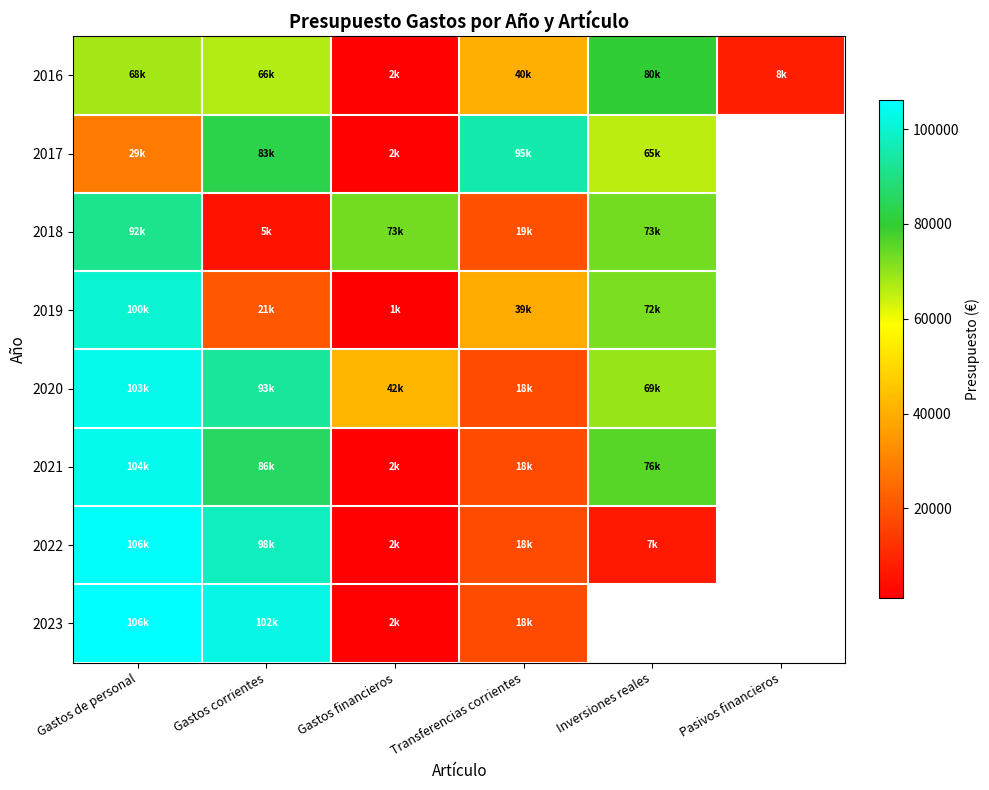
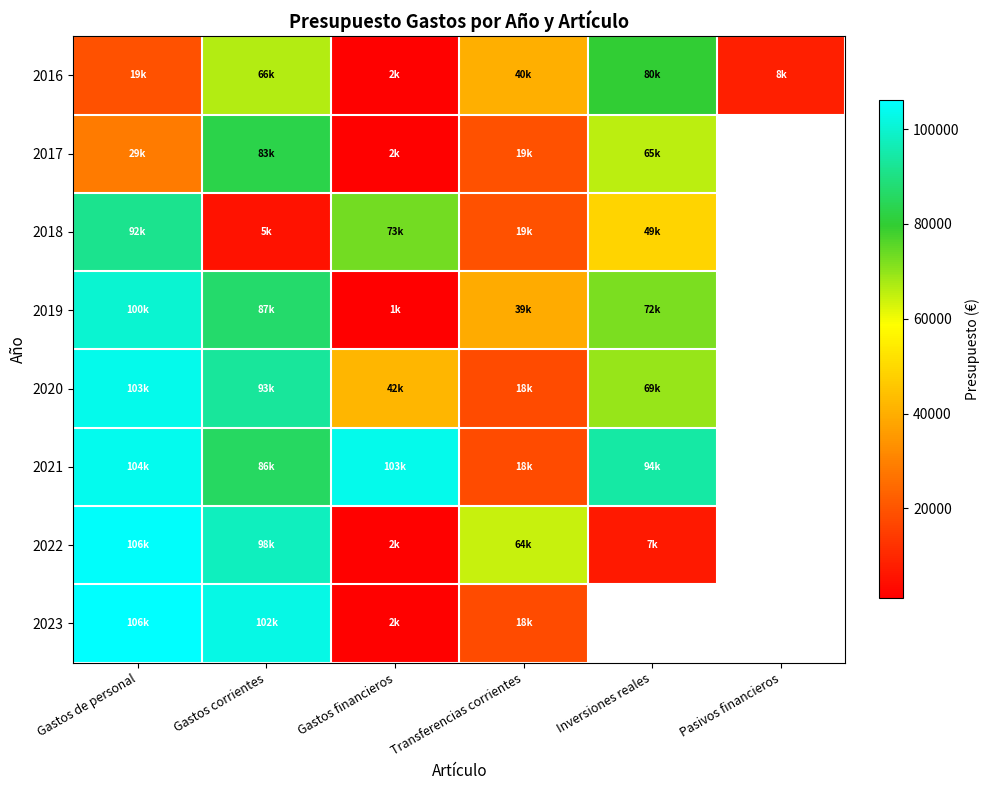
  {
    "2016": {
-     "Gastos de personal": "68k",
+     "Gastos de personal": "19k",
      "Gastos corrientes": "66k",
      "Gastos financieros": "2k",
      "Transferencias corrientes": "40k",
      "Inversiones reales": "80k",
      "Pasivos financieros": "8k"
    },
    "2017": {
      "Gastos de personal": "29k",
      "Gastos corrientes": "83k",
      "Gastos financieros": "2k",
-     "Transferencias corrientes": "95k",
+     "Transferencias corrientes": "19k",
      "Inversiones reales": "65k"
    },
    "2018": {
      "Gastos de personal": "92k",
      "Gastos corrientes": "5k",
      "Gastos financieros": "73k",
      "Transferencias corrientes": "19k",
-     "Inversiones reales": "73k"
+     "Inversiones reales": "49k"
    },
    "2019": {
      "Gastos de personal": "100k",
-     "Gastos corrientes": "21k",
+     "Gastos corrientes": "87k",
      "Gastos financieros": "1k",
      "Transferencias corrientes": "39k",
      "Inversiones reales": "72k"
    },
    "2020": {
      "Gastos de personal": "103k",
      "Gastos corrientes": "93k",
      "Gastos financieros": "42k",
      "Transferencias corrientes": "18k",
      "Inversiones reales": "69k"
    },
    "2021": {
      "Gastos de personal": "104k",
      "Gastos corrientes": "86k",
-     "Gastos financieros": "2k",
+     "Gastos financieros": "103k",
      "Transferencias corrientes": "18k",
-     "Inversiones reales": "76k"
+     "Inversiones reales": "94k"
    },
    "2022": {
      "Gastos de personal": "106k",
      "Gastos corrientes": "98k",
      "Gastos financieros": "2k",
-     "Transferencias corrientes": "18k",
+     "Transferencias corrientes": "64k",
      "Inversiones reales": "7k"
    },
    "2023": {
      "Gastos de personal": "106k",
      "Gastos corrientes": "102k",
      "Gastos financieros": "2k",
      "Transferencias corrientes": "18k"
    }
  }
